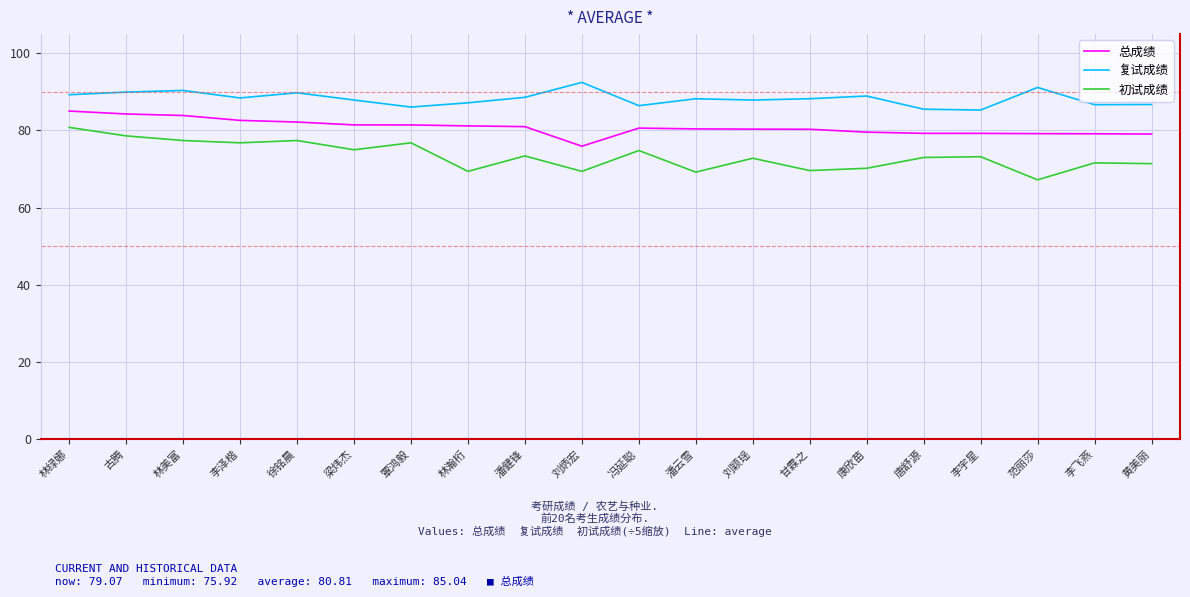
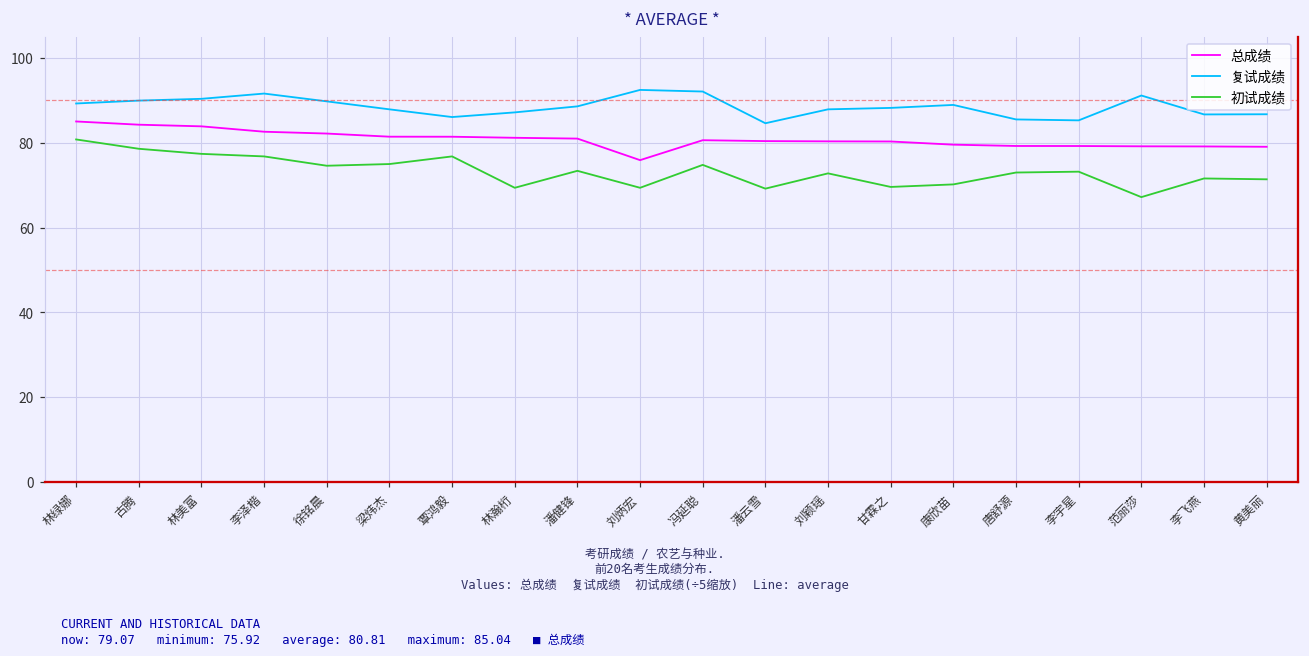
  {
    "总成绩": {
      "林绿娜": 85,
      "古腾": 84,
      "林美富": 84,
      "李泽楷": 83,
      "徐铭晨": 82,
      "梁炜杰": 81,
      "覃鸿毅": 81,
      "林瀚桁": 81,
      "潘健锋": 81,
      "刘炳宏": 76,
      "冯延聪": 81,
      "潘云雪": 80,
      "刘颖瑶": 80,
      "甘霖之": 80,
      "康欣苗": 80,
      "唐舒源": 79,
      "李宇星": 79,
      "范丽莎": 79,
      "李飞燕": 79,
      "黄美丽": 79
    },
    "复试成绩": {
      "林绿娜": 89,
      "古腾": 90,
      "林美富": 90,
-     "李泽楷": 88,
+     "李泽楷": 92,
      "徐铭晨": 90,
      "梁炜杰": 88,
      "覃鸿毅": 86,
      "林瀚桁": 87,
      "潘健锋": 89,
      "刘炳宏": 92,
-     "冯延聪": 86,
-     "潘云雪": 88,
+     "冯延聪": 92,
+     "潘云雪": 85,
      "刘颖瑶": 88,
      "甘霖之": 88,
      "康欣苗": 89,
      "唐舒源": 86,
      "李宇星": 85,
      "范丽莎": 91,
      "李飞燕": 87,
      "黄美丽": 87
    },
    "初试成绩": {
      "林绿娜": 81,
      "古腾": 79,
      "林美富": 77,
      "李泽楷": 77,
-     "徐铭晨": 77,
+     "徐铭晨": 75,
      "梁炜杰": 75,
      "覃鸿毅": 77,
      "林瀚桁": 69,
      "潘健锋": 73,
      "刘炳宏": 69,
      "冯延聪": 75,
      "潘云雪": 69,
      "刘颖瑶": 73,
      "甘霖之": 70,
      "康欣苗": 70,
      "唐舒源": 73,
      "李宇星": 73,
      "范丽莎": 67,
      "李飞燕": 72,
      "黄美丽": 71
    }
  }
